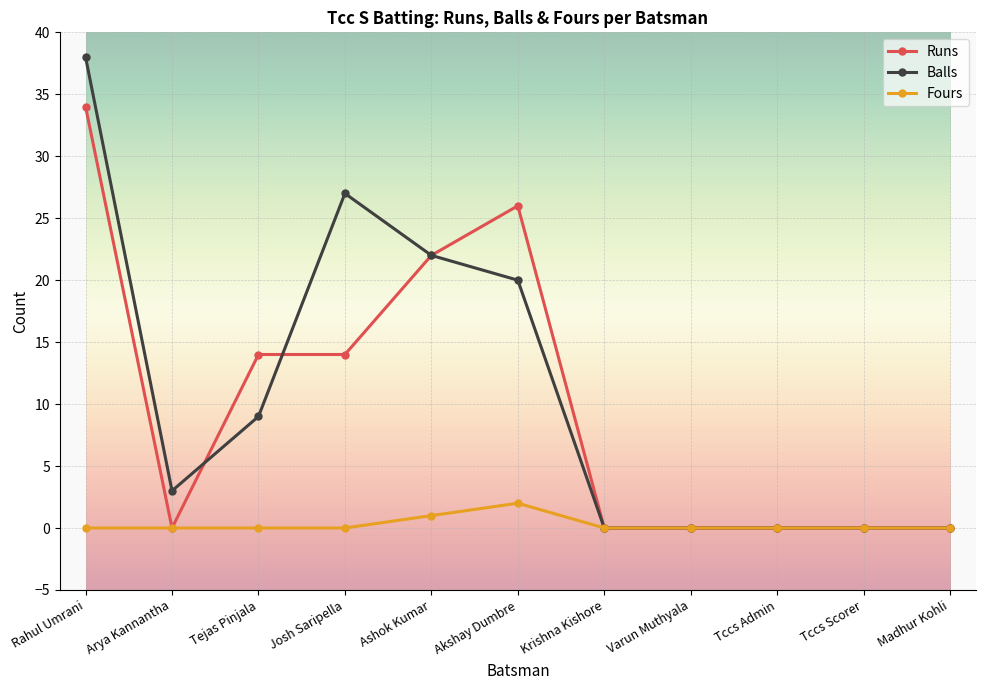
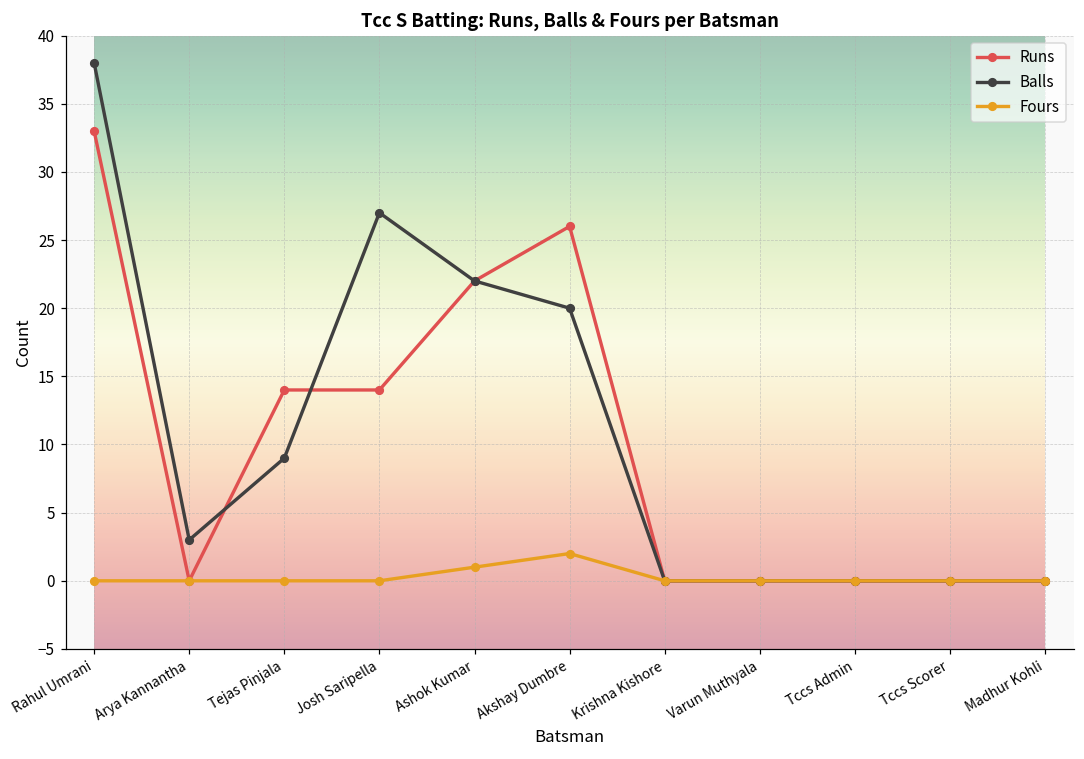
  {
    "Runs": {
-     "Rahul Umrani": 34,
+     "Rahul Umrani": 33,
      "Tejas Pinjala": 14,
      "Josh Saripella": 14,
      "Akshay Dumbre": 26
    },
    "Balls": {
      "Rahul Umrani": 38,
      "Arya Kannantha": 3,
      "Tejas Pinjala": 9,
      "Josh Saripella": 27,
      "Akshay Dumbre": 20
    },
    "Fours": {
      "Rahul Umrani": 0,
      "Tejas Pinjala": 0,
      "Josh Saripella": 0,
      "Ashok Kumar": 1,
      "Akshay Dumbre": 2
    }
  }
